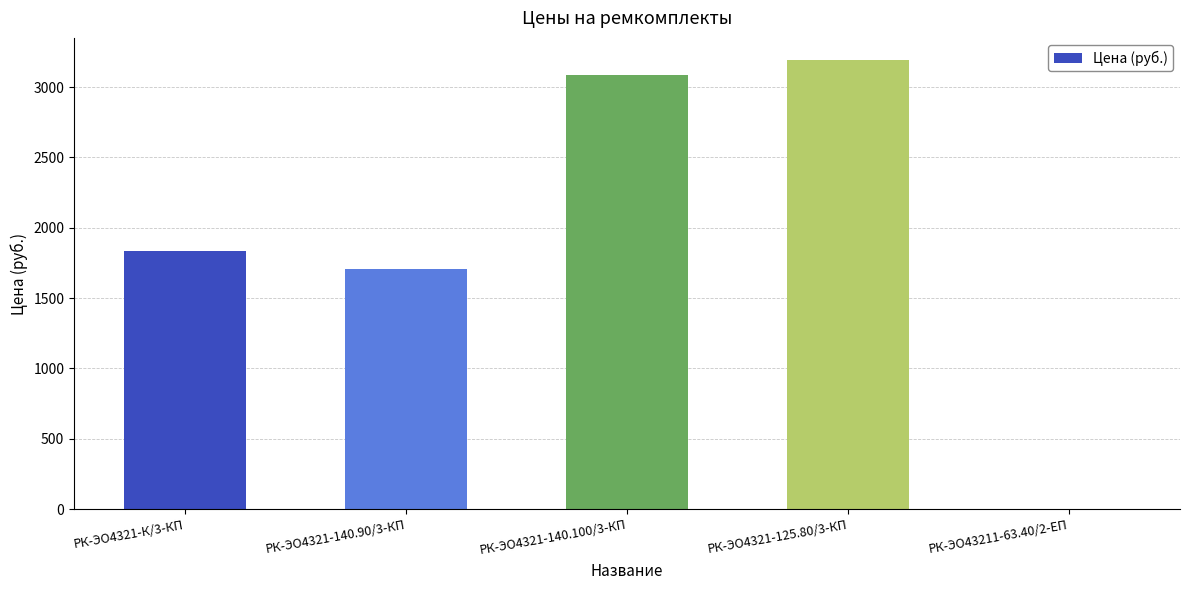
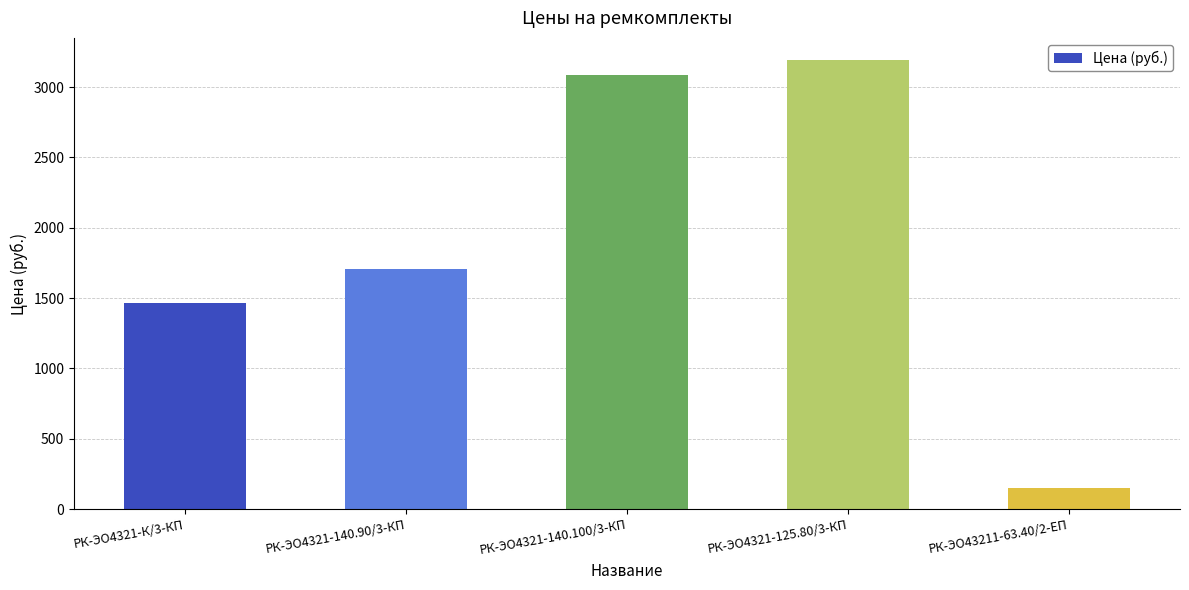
  {
-   "РК-ЭО4321-К/3-КП": 1840,
+   "РК-ЭО4321-К/3-КП": 1460,
    "РК-ЭО4321-140.90/3-КП": 1710,
    "РК-ЭО4321-140.100/3-КП": 3090,
    "РК-ЭО4321-125.80/3-КП": 3190,
-   "РК-ЭО43211-63.40/2-ЕП": 0
+   "РК-ЭО43211-63.40/2-ЕП": 150
  }
